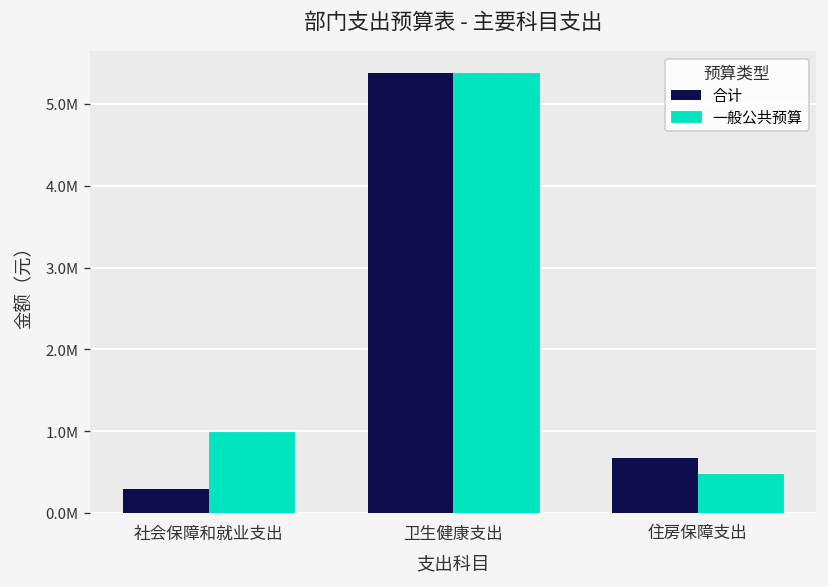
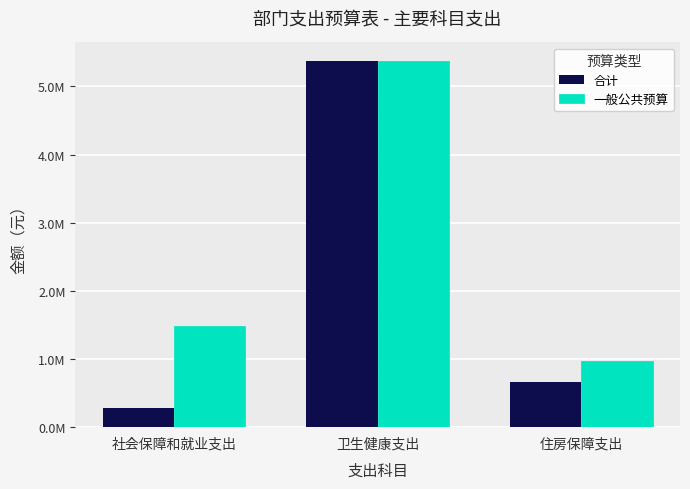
  {
    "合计": {
      "社会保障和就业支出": 300000,
      "卫生健康支出": 5400000,
      "住房保障支出": 700000
    },
    "一般公共预算": {
-     "社会保障和就业支出": 1000000,
+     "社会保障和就业支出": 1500000,
      "卫生健康支出": 5400000,
-     "住房保障支出": 500000
+     "住房保障支出": 1000000
    }
  }
